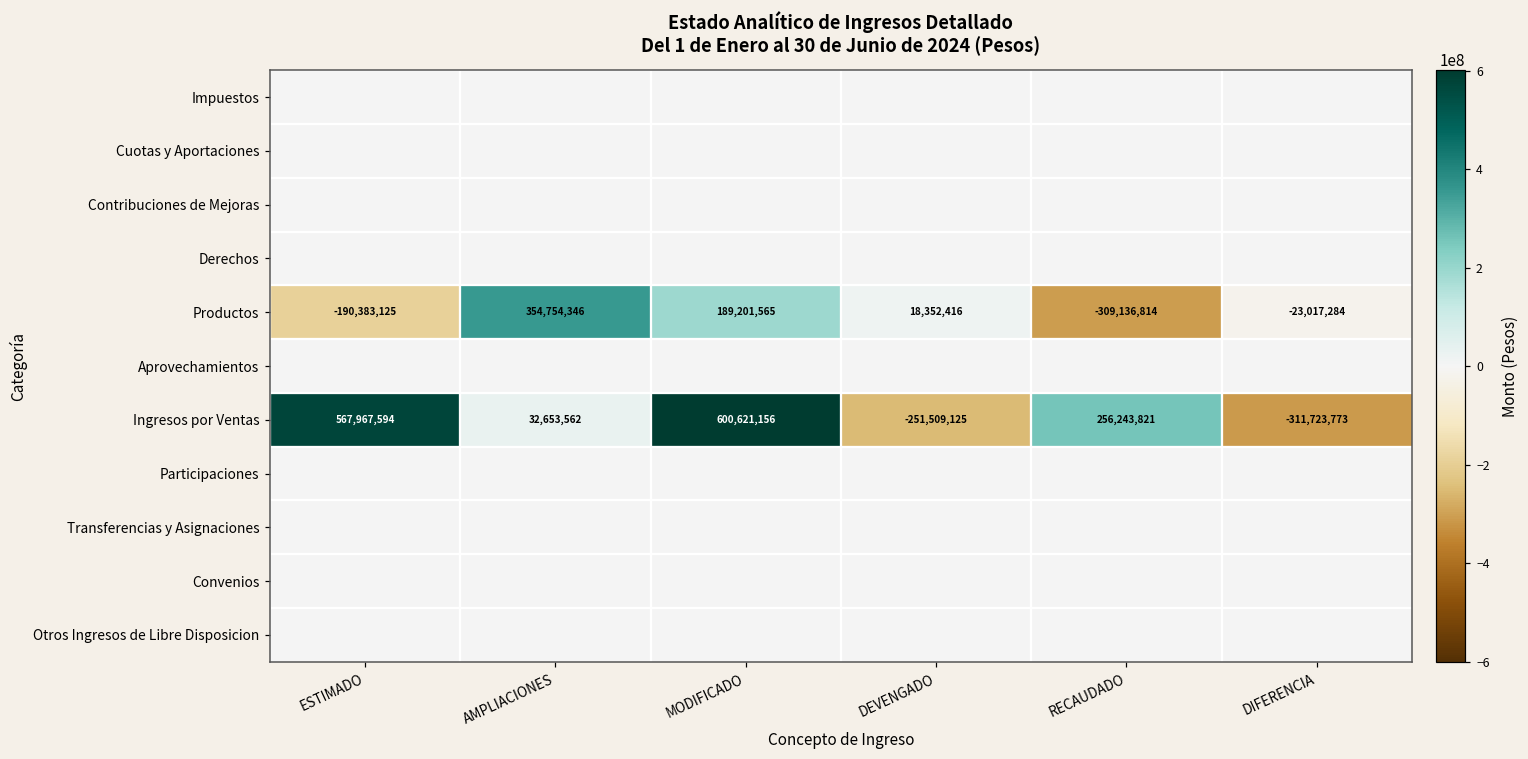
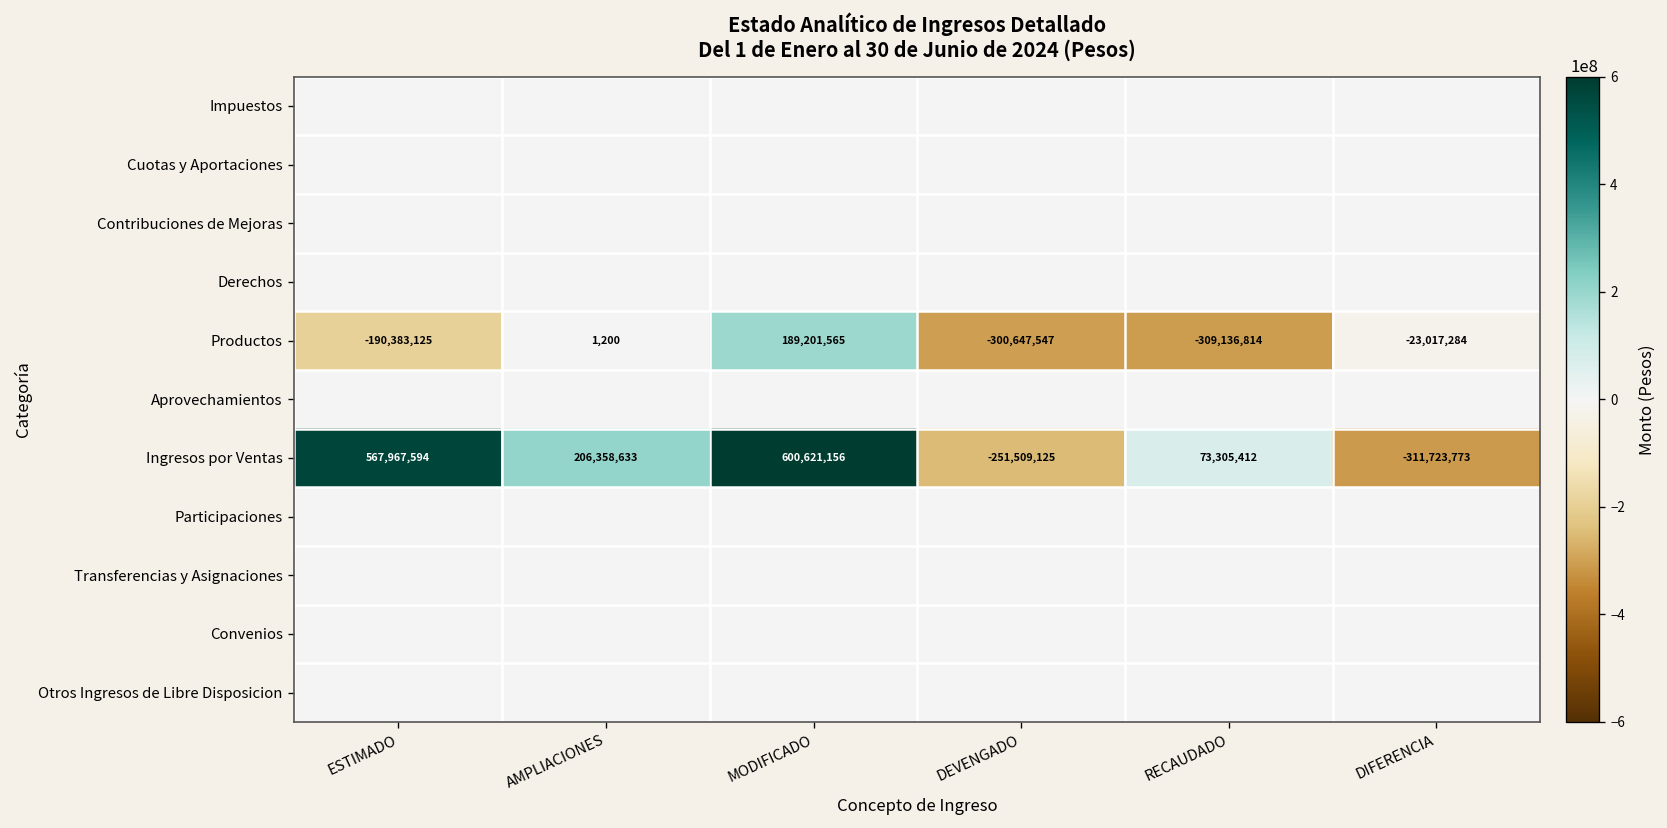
  {
    "Productos": {
      "ESTIMADO": "-190,383,125",
-     "AMPLIACIONES": "354,754,346",
+     "AMPLIACIONES": "1,200",
      "MODIFICADO": "189,201,565",
-     "DEVENGADO": "18,352,416",
+     "DEVENGADO": "-300,647,547",
      "RECAUDADO": "-309,136,814",
      "DIFERENCIA": "-23,017,284"
    },
    "Ingresos por Ventas": {
      "ESTIMADO": "567,967,594",
-     "AMPLIACIONES": "32,653,562",
+     "AMPLIACIONES": "206,358,633",
      "MODIFICADO": "600,621,156",
      "DEVENGADO": "-251,509,125",
-     "RECAUDADO": "256,243,821",
+     "RECAUDADO": "73,305,412",
      "DIFERENCIA": "-311,723,773"
    }
  }
